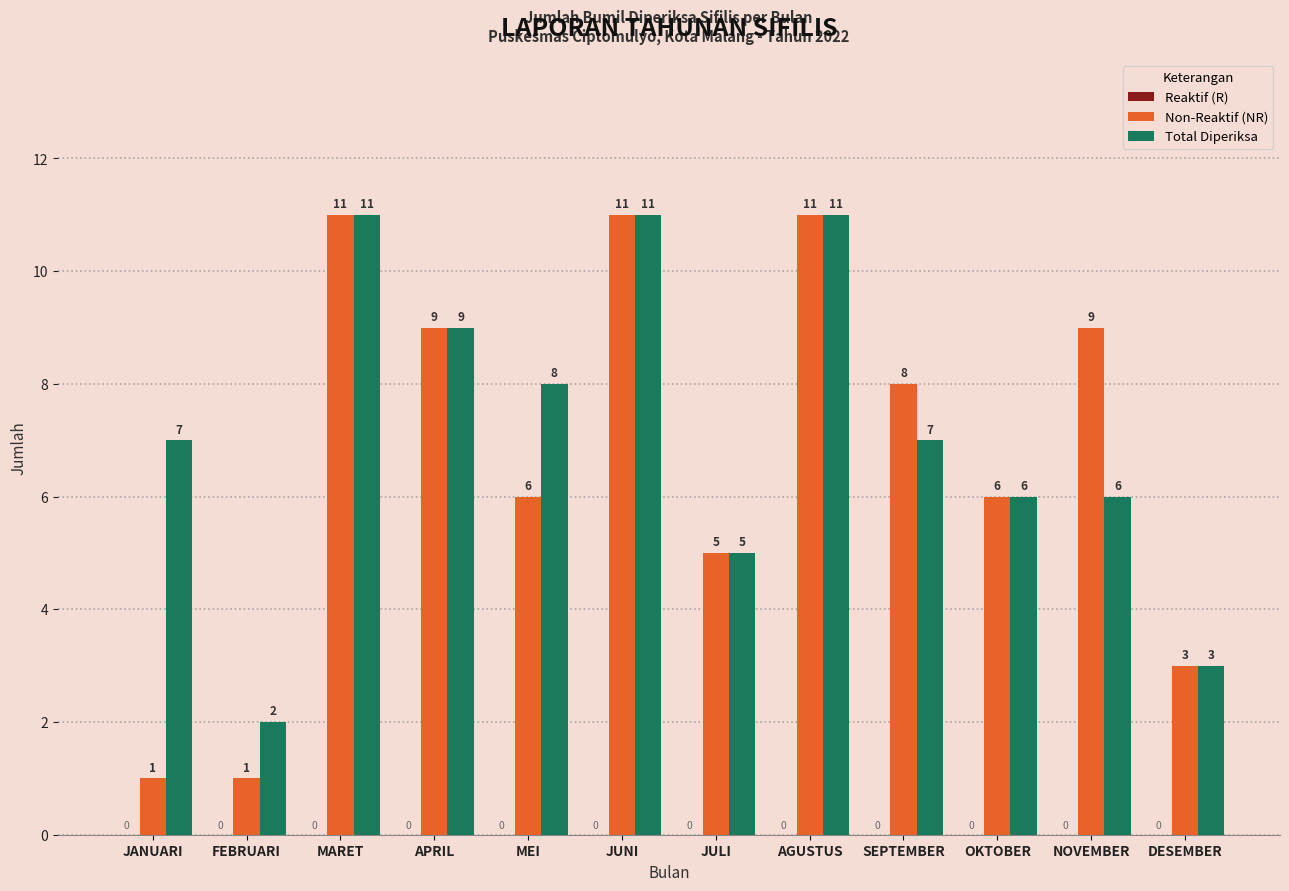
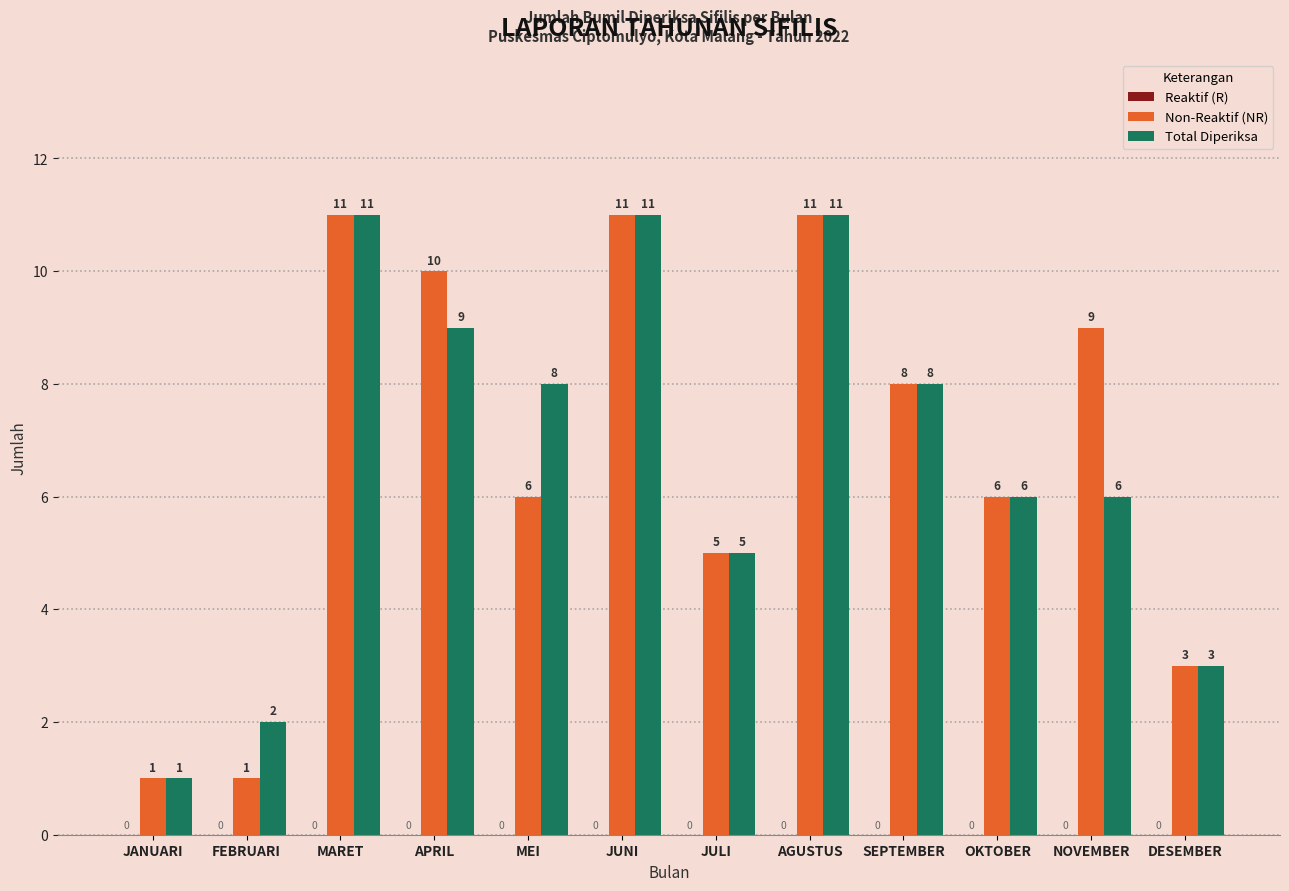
  {
    "Reaktif (R)": {
      "JANUARI": 0,
      "FEBRUARI": 0,
      "MARET": 0,
      "APRIL": 0,
      "MEI": 0,
      "JUNI": 0,
      "JULI": 0,
      "AGUSTUS": 0,
      "SEPTEMBER": 0,
      "OKTOBER": 0,
      "NOVEMBER": 0,
      "DESEMBER": 0
    },
    "Non-Reaktif (NR)": {
      "JANUARI": 1,
      "FEBRUARI": 1,
      "MARET": 11,
-     "APRIL": 9,
+     "APRIL": 10,
      "MEI": 6,
      "JUNI": 11,
      "JULI": 5,
      "AGUSTUS": 11,
      "SEPTEMBER": 8,
      "OKTOBER": 6,
      "NOVEMBER": 9,
      "DESEMBER": 3
    },
    "Total Diperiksa": {
-     "JANUARI": 7,
+     "JANUARI": 1,
      "FEBRUARI": 2,
      "MARET": 11,
      "APRIL": 9,
      "MEI": 8,
      "JUNI": 11,
      "JULI": 5,
      "AGUSTUS": 11,
-     "SEPTEMBER": 7,
+     "SEPTEMBER": 8,
      "OKTOBER": 6,
      "NOVEMBER": 6,
      "DESEMBER": 3
    }
  }
